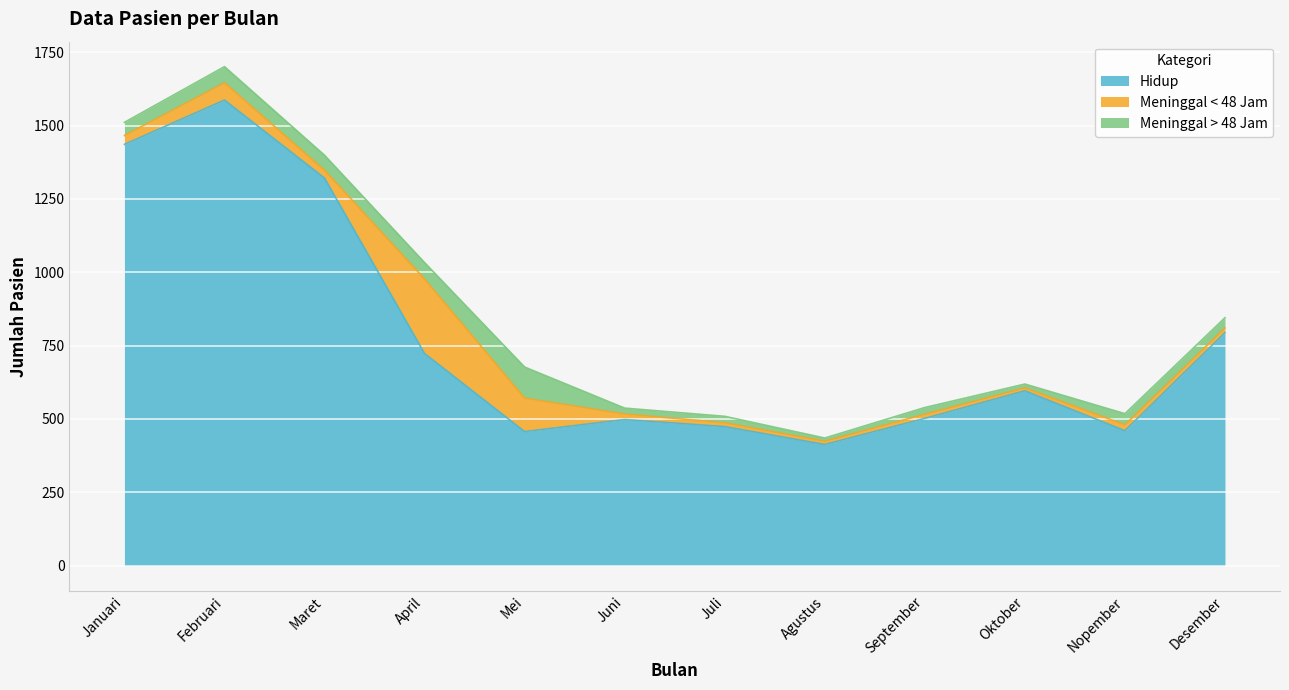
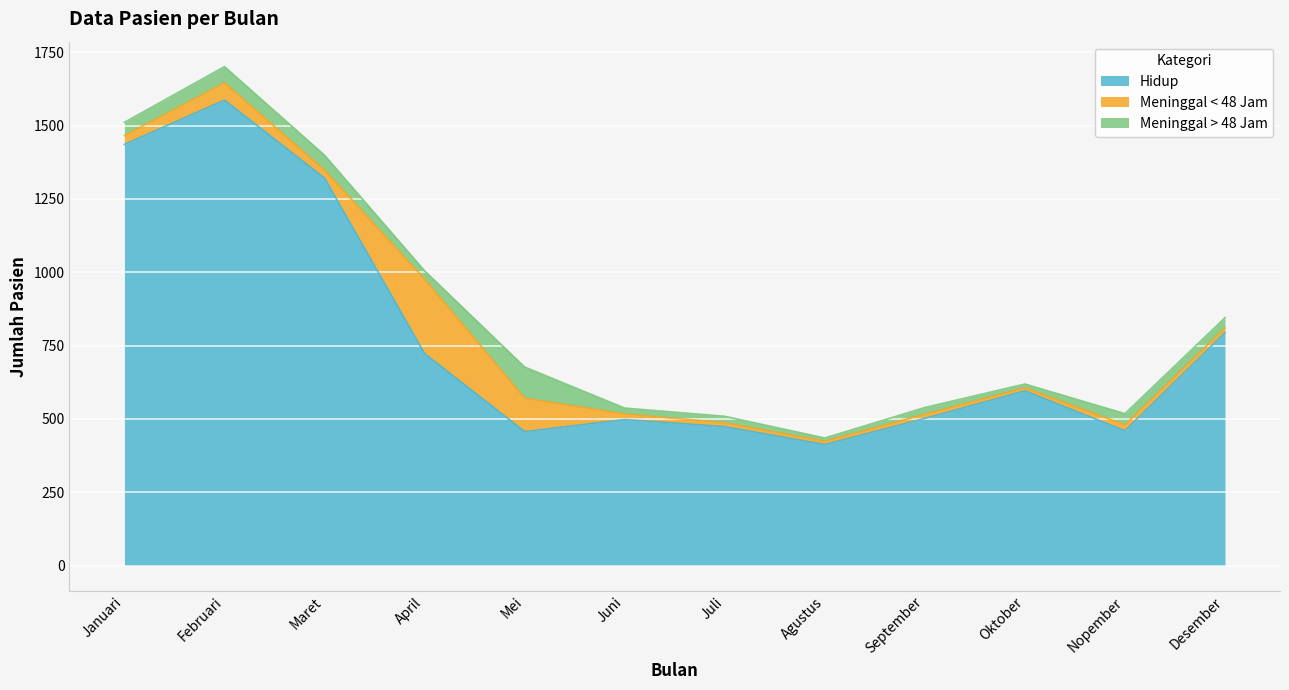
  {
    "Hidup": {
      "Januari": 1440,
      "Februari": 1590,
      "Maret": 1320,
      "April": 720,
      "Mei": 460,
      "Juni": 500,
      "Juli": 470,
      "Agustus": 410,
      "September": 500,
      "Oktober": 600,
      "Nopember": 460,
      "Desember": 790
    },
    "Meninggal < 48 Jam": {
      "Januari": 30,
      "Februari": 60,
      "Maret": 30,
      "April": 250,
      "Mei": 110,
      "Juni": 20,
      "Juli": 10,
      "Agustus": 10,
      "September": 10,
      "Oktober": 10,
      "Nopember": 20,
      "Desember": 20
    },
    "Meninggal > 48 Jam": {
      "Januari": 50,
      "Februari": 60,
      "Maret": 50,
-     "April": 60,
+     "April": 30,
      "Mei": 110,
      "Juni": 20,
      "Juli": 20,
      "Agustus": 10,
      "September": 20,
      "Oktober": 10,
      "Nopember": 40,
      "Desember": 40
    }
  }
